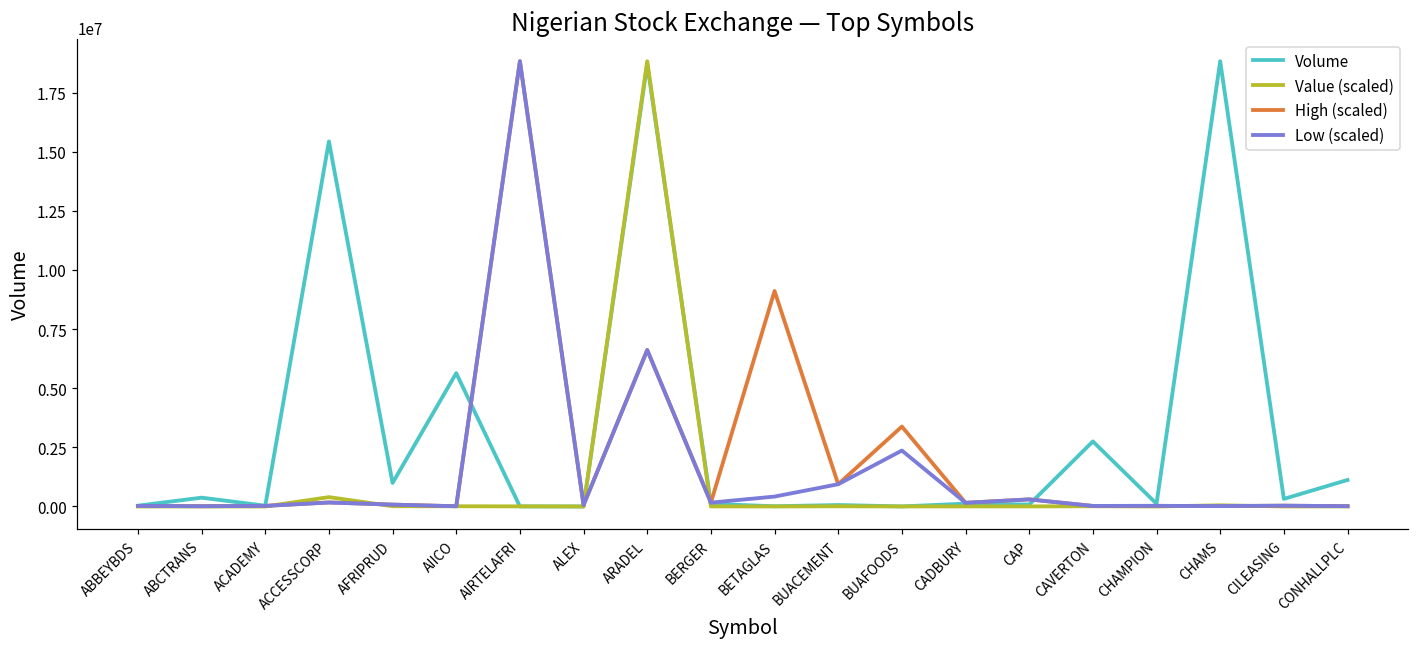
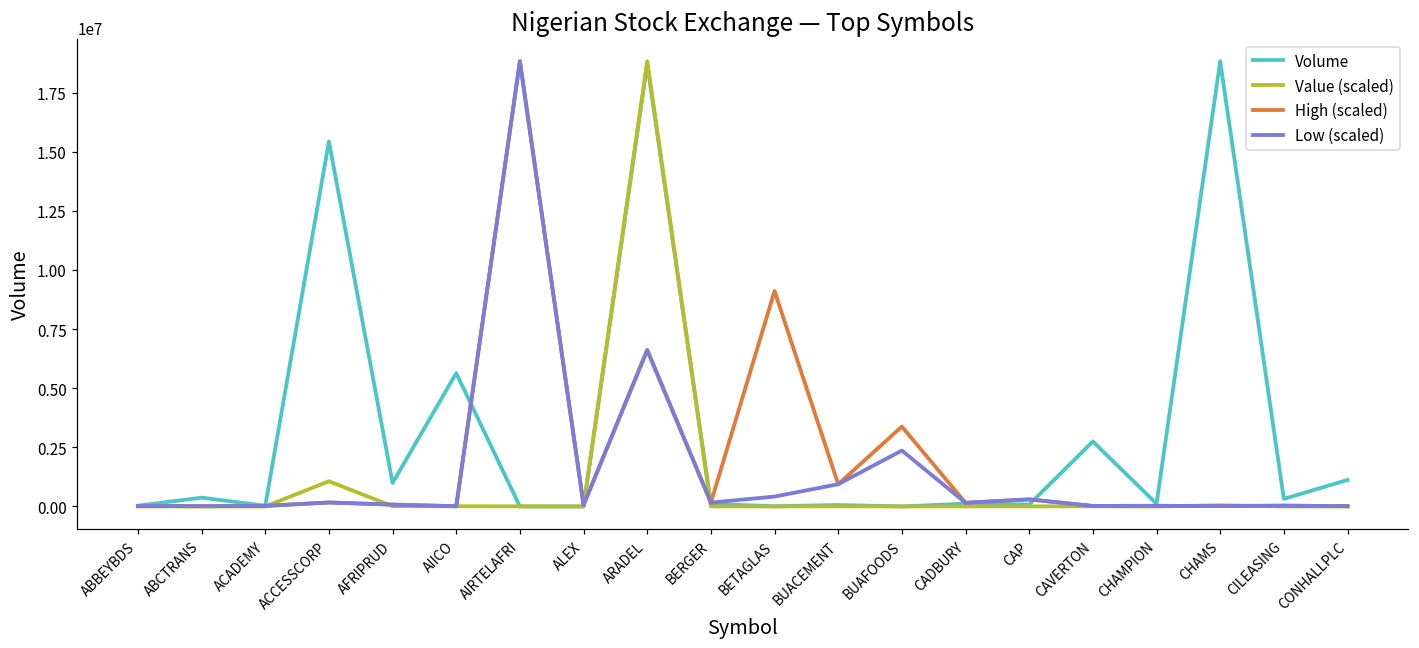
  {
    "Volume": {
      "ABCTRANS": 400000,
      "ACCESSCORP": 15400000,
      "AFRIPRUD": 1000000,
      "AIICO": 5600000,
      "CAVERTON": 2800000,
      "CHAMS": 18800000,
      "CILEASING": 300000,
      "CONHALLPLC": 1100000
    },
    "Value (scaled)": {
-     "ACCESSCORP": 400000
+     "ACCESSCORP": 1100000
    },
    "High (scaled)": {
      "BETAGLAS": 9100000,
      "BUAFOODS": 3400000
    },
    "Low (scaled)": {
      "BETAGLAS": 400000,
      "BUAFOODS": 2400000
    }
  }
